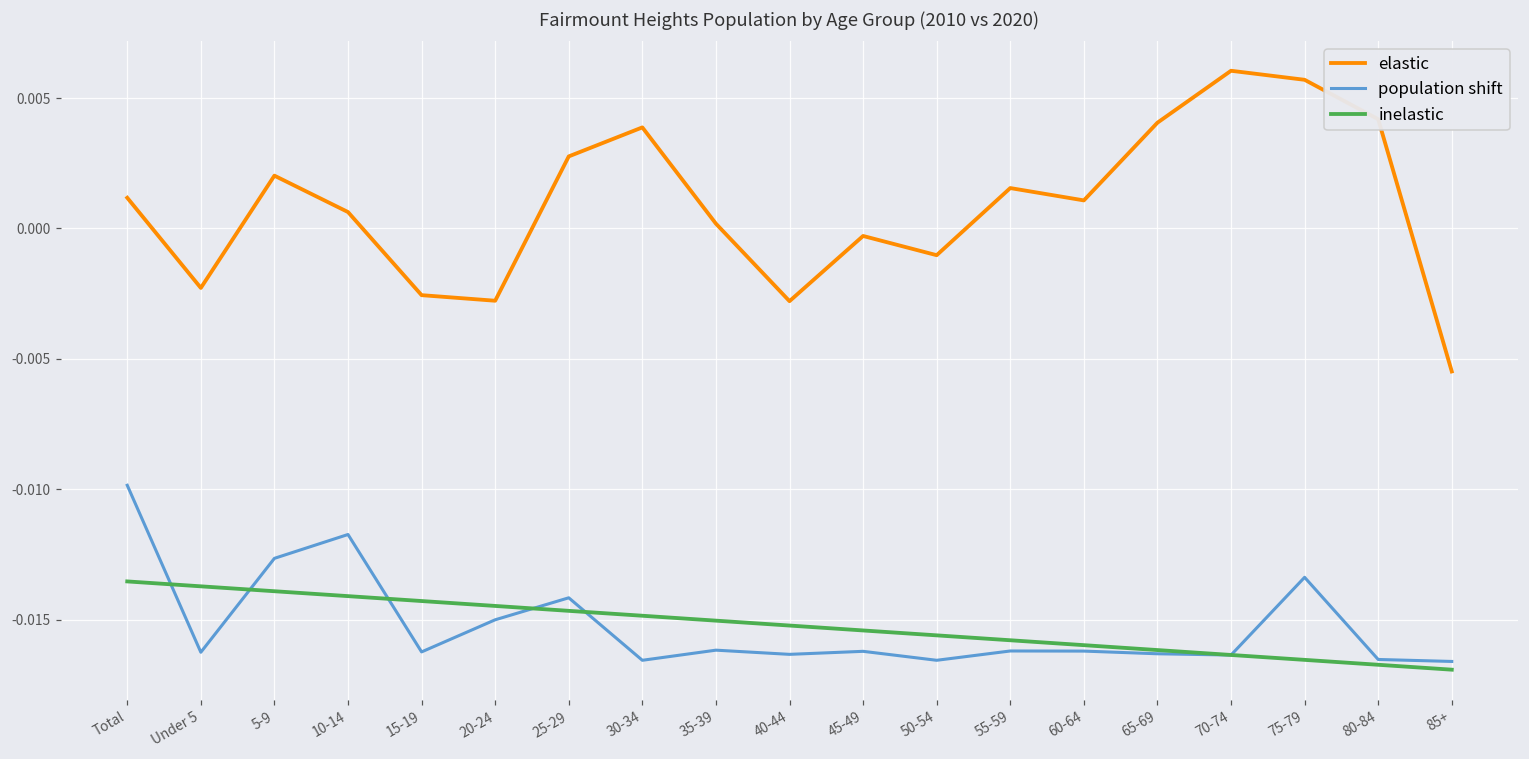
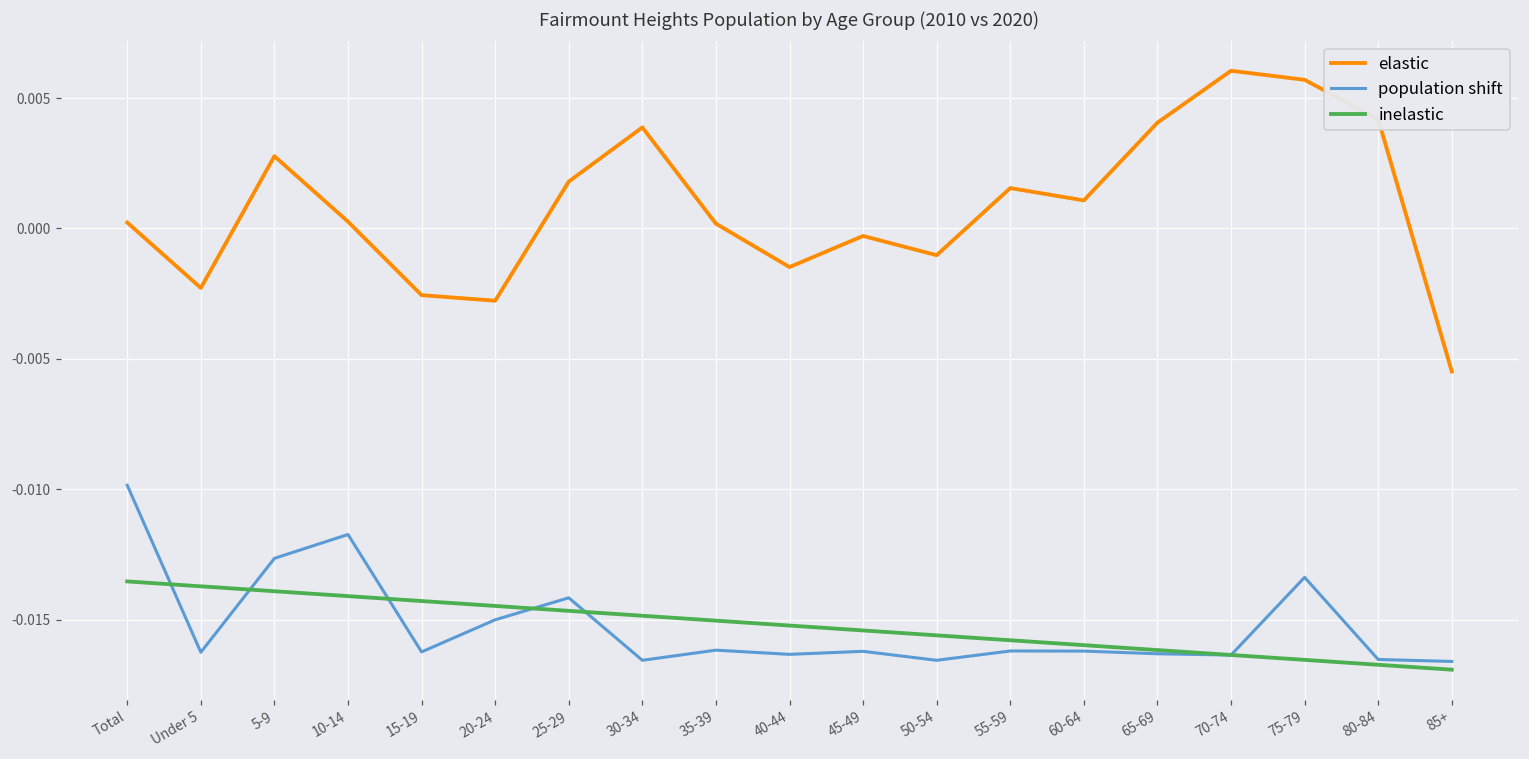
  {
    "elastic": {
-     "Total": 0.0012,
+     "Total": 0.0002,
      "Under 5": -0.0023,
-     "5-9": 0.0020,
-     "10-14": 0.0006,
+     "5-9": 0.0028,
+     "10-14": 0.0003,
      "15-19": -0.0026,
      "20-24": -0.0028,
-     "25-29": 0.0028,
+     "25-29": 0.0018,
      "30-34": 0.0039,
      "35-39": 0.0002,
-     "40-44": -0.0028,
+     "40-44": -0.0015,
      "45-49": -0.0003,
      "50-54": -0.0010,
      "55-59": 0.0015,
      "60-64": 0.0011,
      "65-69": 0.0041,
      "70-74": 0.0060,
      "75-79": 0.0057,
      "85+": -0.0055
    },
    "population shift": {
      "Total": -0.0098,
      "Under 5": -0.0163,
      "5-9": -0.0127,
      "10-14": -0.0117,
      "15-19": -0.0162,
      "20-24": -0.0150,
      "25-29": -0.0142,
      "30-34": -0.0166,
      "35-39": -0.0162,
      "40-44": -0.0163,
      "45-49": -0.0162,
      "50-54": -0.0166,
      "55-59": -0.0162,
      "60-64": -0.0162,
      "65-69": -0.0163,
      "75-79": -0.0134,
      "80-84": -0.0165,
      "85+": -0.0166
    },
    "inelastic": {
      "Total": -0.0135,
      "Under 5": -0.0137,
      "5-9": -0.0139,
      "10-14": -0.0141,
      "15-19": -0.0143,
      "20-24": -0.0145,
      "25-29": -0.0147,
      "30-34": -0.0149,
      "35-39": -0.0150,
      "40-44": -0.0152,
      "45-49": -0.0154,
      "50-54": -0.0156,
      "55-59": -0.0158,
      "60-64": -0.0160,
      "65-69": -0.0162,
      "75-79": -0.0165,
      "80-84": -0.0167,
      "85+": -0.0169
    }
  }
